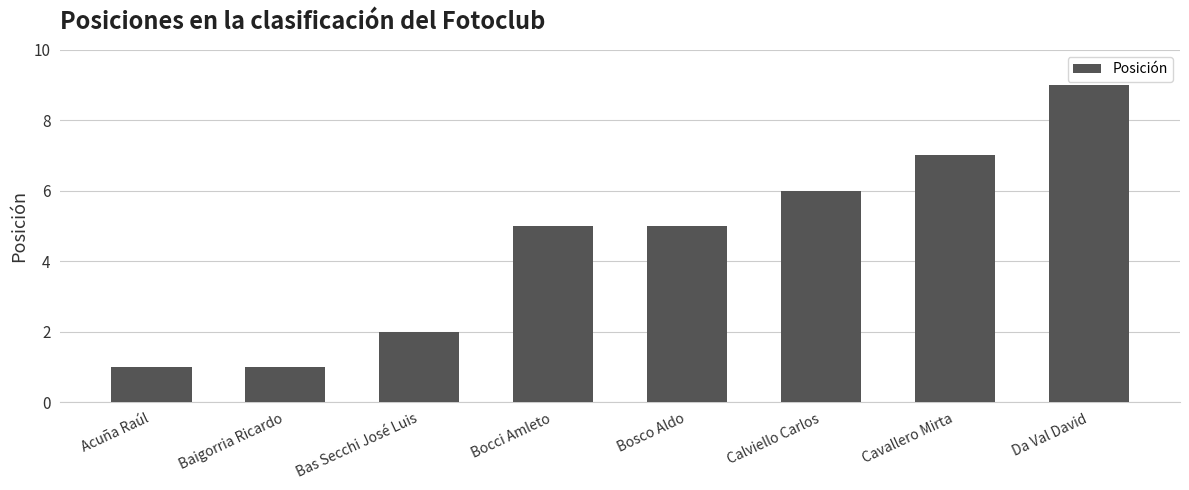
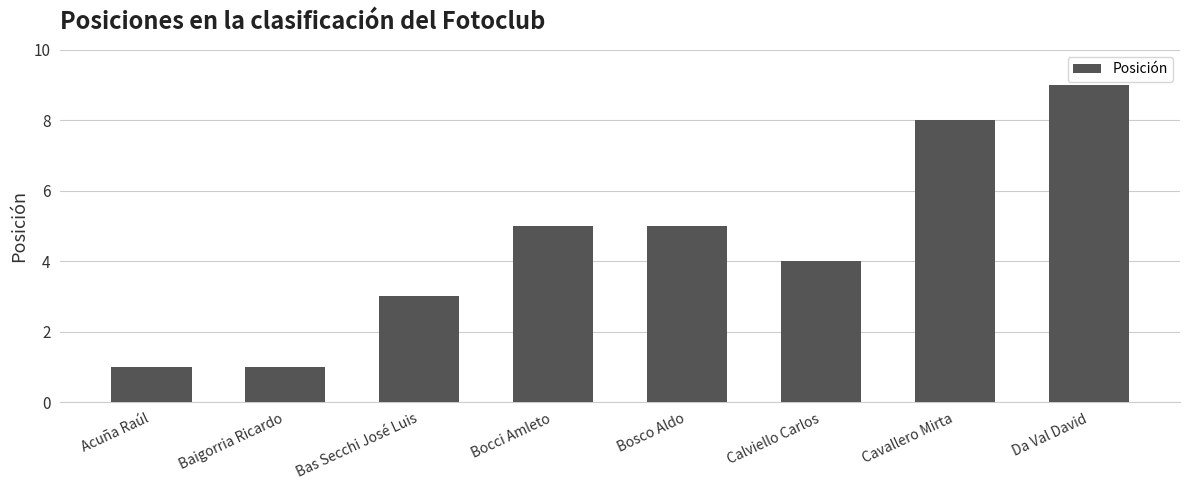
  {
    "Acuña Raúl": 1,
    "Baigorria Ricardo": 1,
-   "Bas Secchi José Luis": 2,
+   "Bas Secchi José Luis": 3,
    "Bocci Amleto": 5,
    "Bosco Aldo": 5,
-   "Calviello Carlos": 6,
-   "Cavallero Mirta": 7,
+   "Calviello Carlos": 4,
+   "Cavallero Mirta": 8,
    "Da Val David": 9
  }
